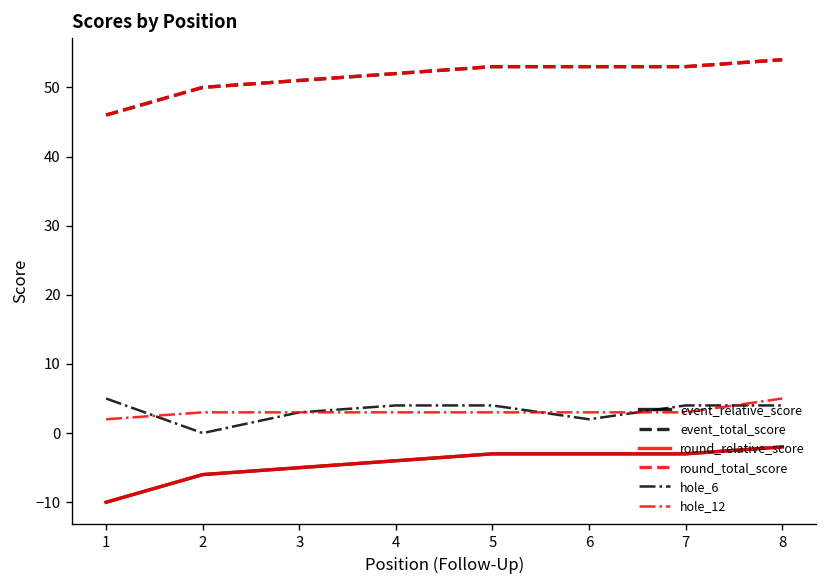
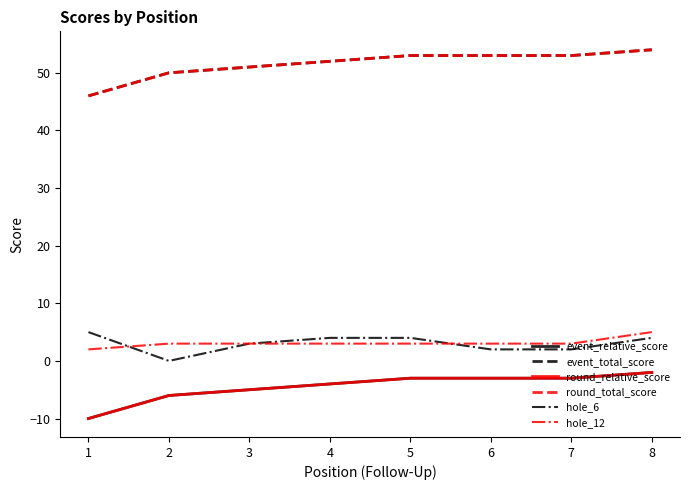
  {
    "hole_6": {
      "1": 5,
      "2": 0,
      "4": 4,
      "5": 4,
      "6": 2,
-     "7": 4,
+     "7": 2,
      "8": 4
    }
  }
